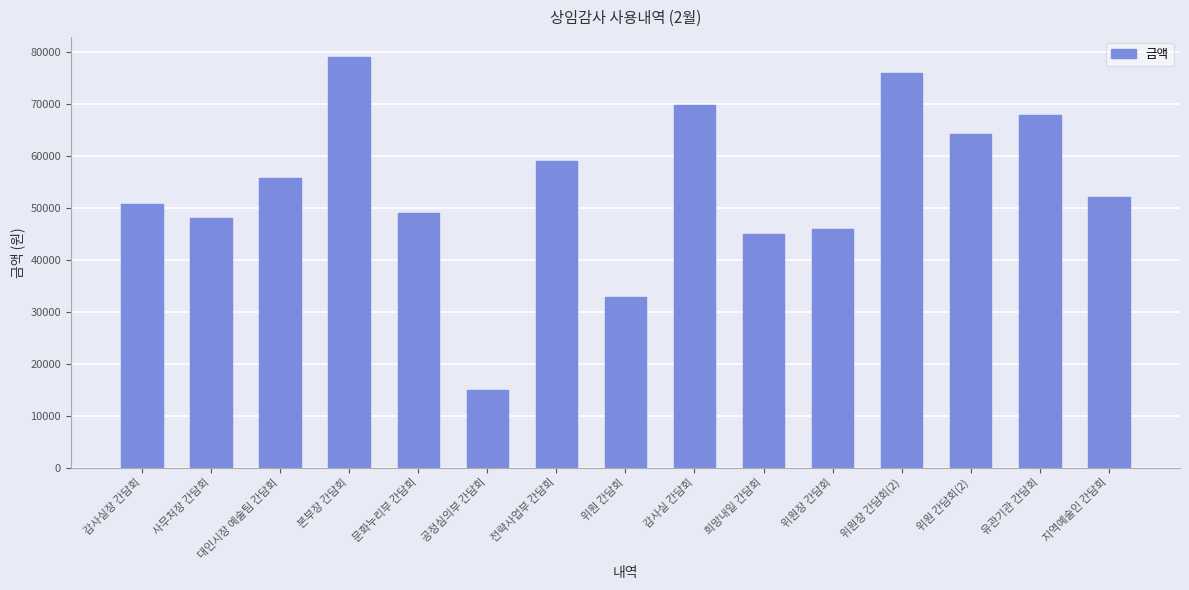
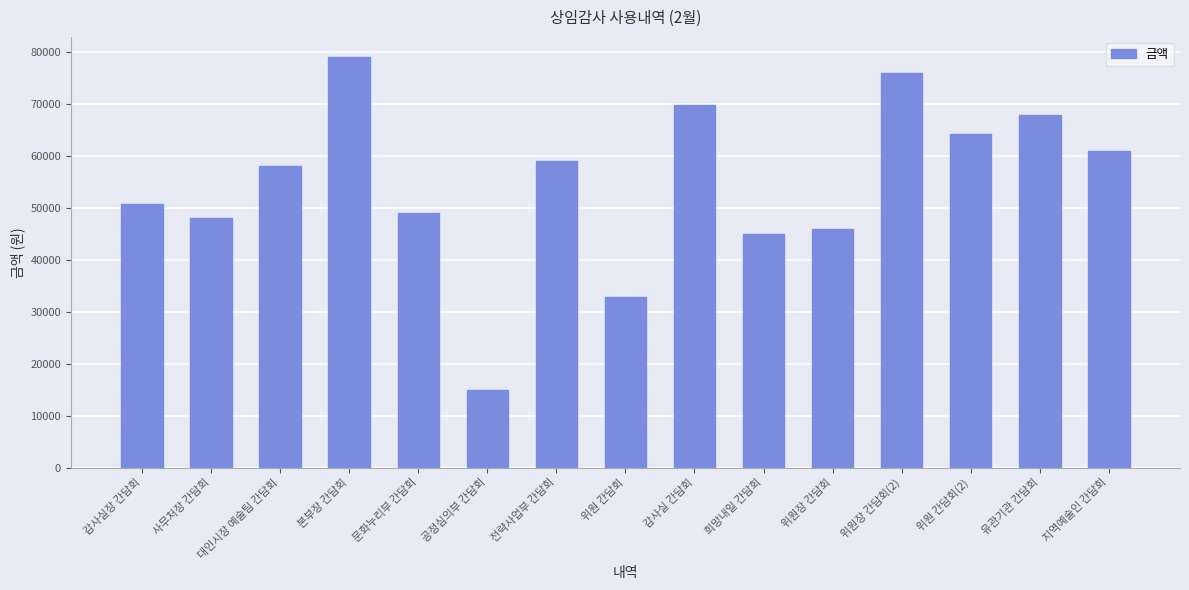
  {
    "감사실장 간담회": 51000,
    "사무처장 간담회": 48000,
-   "대인시장 예술팀 간담회": 56000,
+   "대인시장 예술팀 간담회": 58000,
    "본부장 간담회": 79000,
    "문화누리부 간담회": 49000,
    "공정심의부 간담회": 15000,
    "전략사업부 간담회": 59000,
    "위원 간담회": 33000,
    "감사실 간담회": 70000,
    "희망내일 간담회": 45000,
    "위원장 간담회": 46000,
    "위원장 간담회(2)": 76000,
    "위원 간담회(2)": 64000,
    "유관기관 간담회": 68000,
-   "지역예술인 간담회": 52000
+   "지역예술인 간담회": 61000
  }
